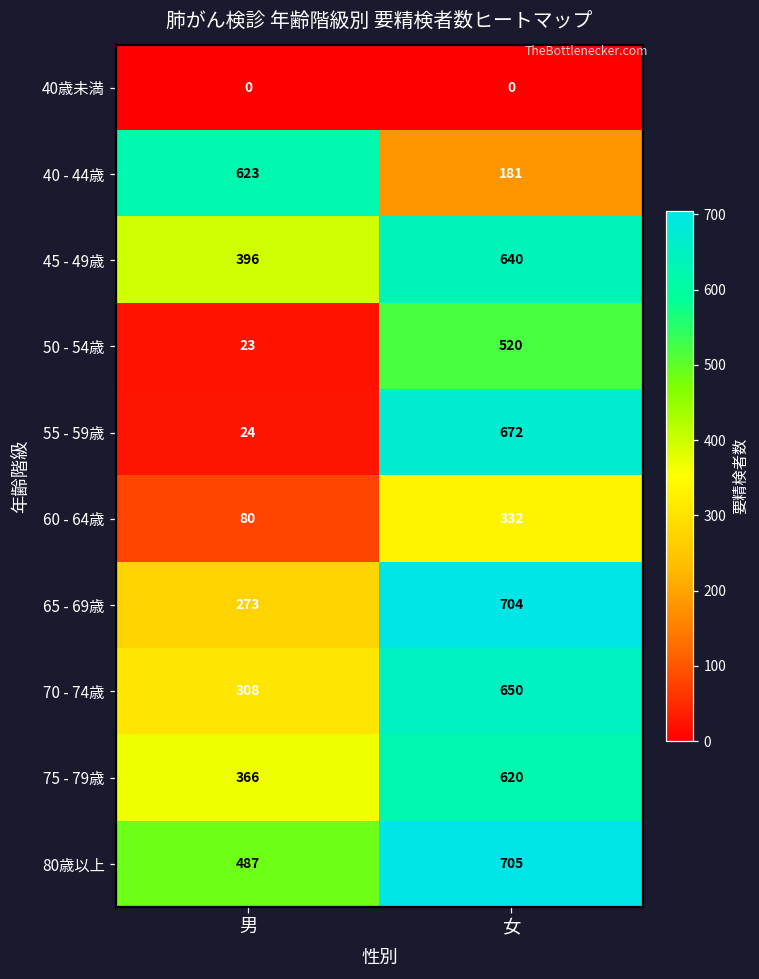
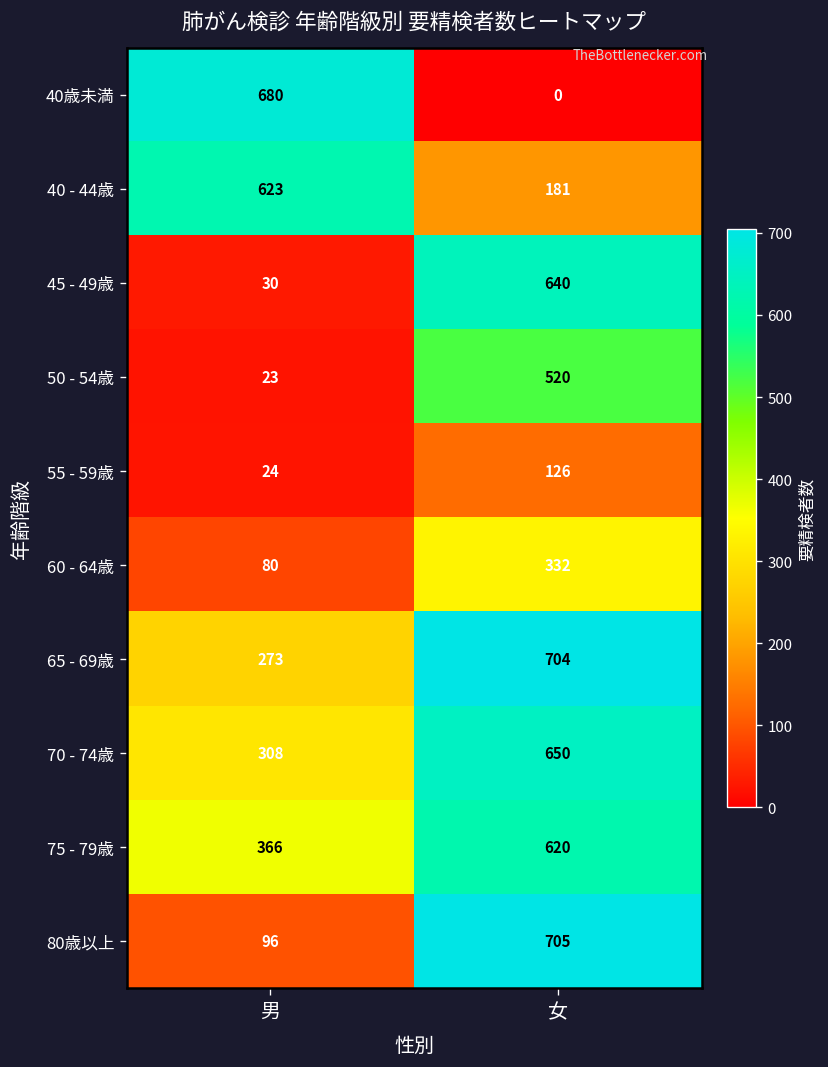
  {
    "40歳未満": {
-     "男": 0
+     "男": 680
    },
    "40 - 44歳": {
      "男": 623,
      "女": 181
    },
    "45 - 49歳": {
-     "男": 396,
+     "男": 30,
      "女": 640
    },
    "50 - 54歳": {
      "男": 23,
      "女": 520
    },
    "55 - 59歳": {
      "男": 24,
-     "女": 672
+     "女": 126
    },
    "60 - 64歳": {
      "男": 80,
      "女": 332
    },
    "65 - 69歳": {
      "男": 273,
      "女": 704
    },
    "70 - 74歳": {
      "男": 308,
      "女": 650
    },
    "75 - 79歳": {
      "男": 366,
      "女": 620
    },
    "80歳以上": {
-     "男": 487,
+     "男": 96,
      "女": 705
    }
  }
